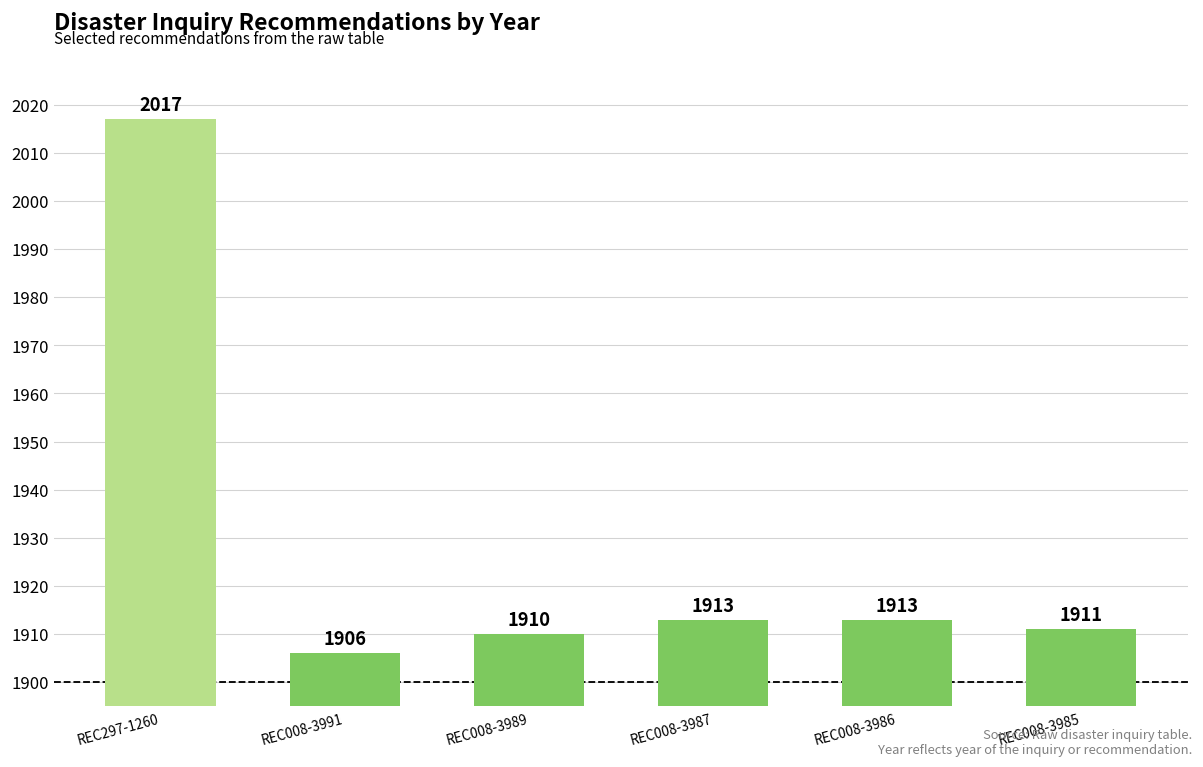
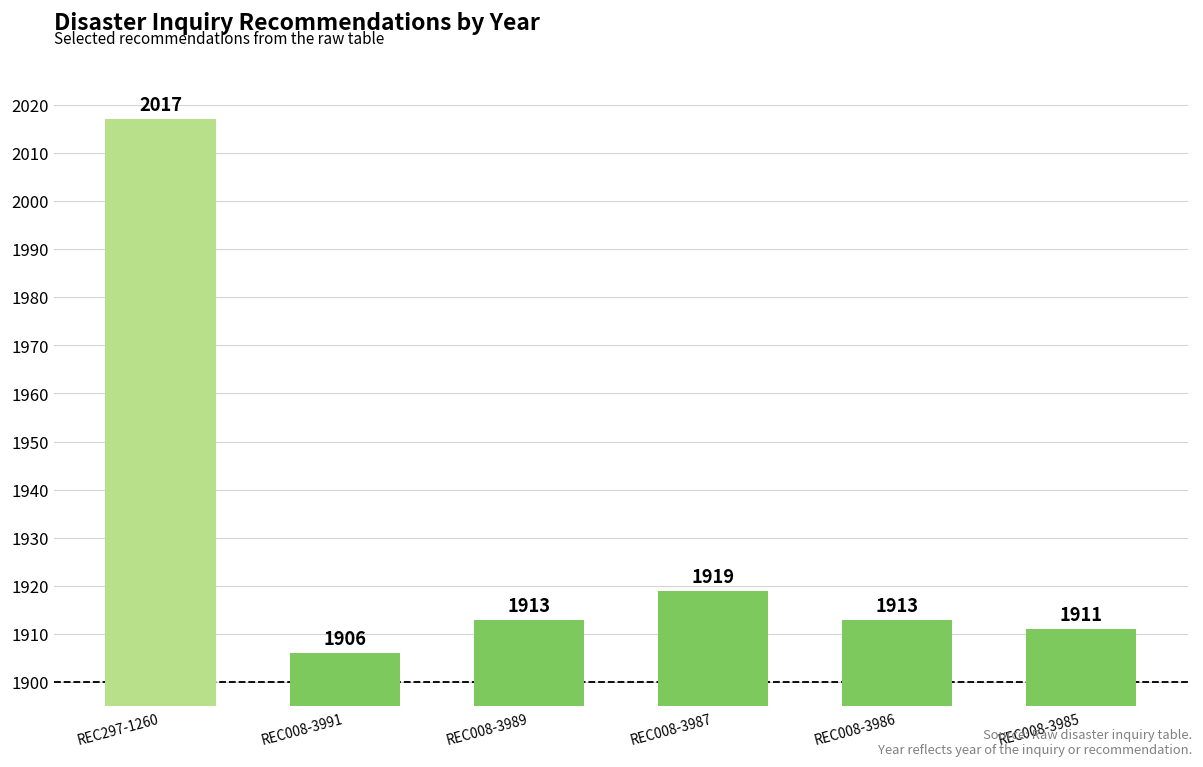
  {
    "REC297-1260": 2017,
    "REC008-3991": 1906,
-   "REC008-3989": 1910,
-   "REC008-3987": 1913,
+   "REC008-3989": 1913,
+   "REC008-3987": 1919,
    "REC008-3986": 1913,
    "REC008-3985": 1911
  }
